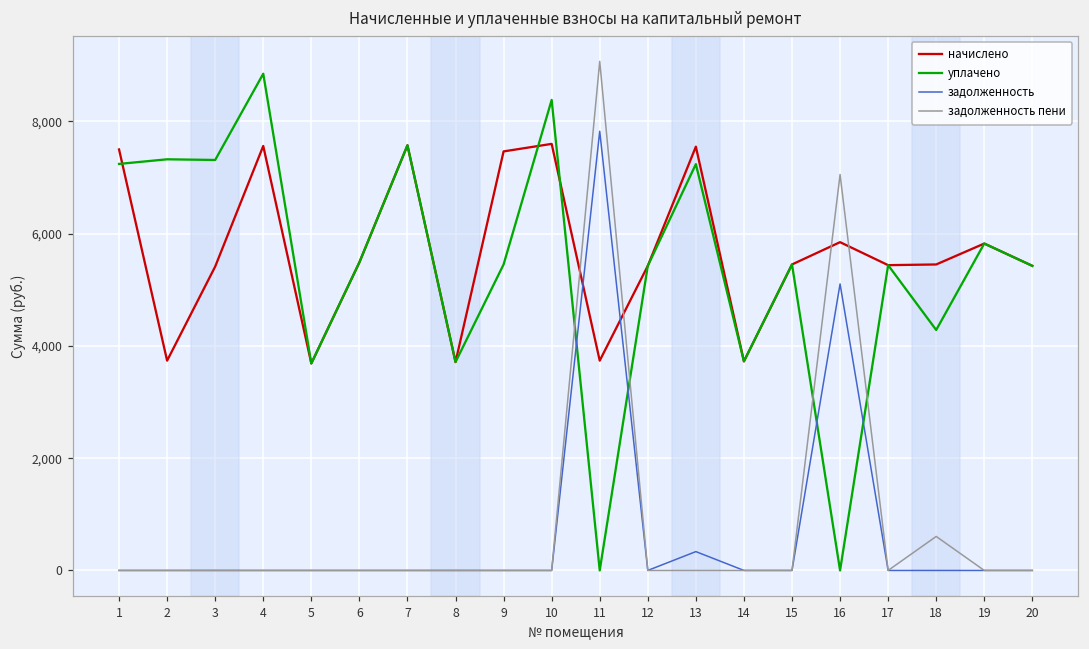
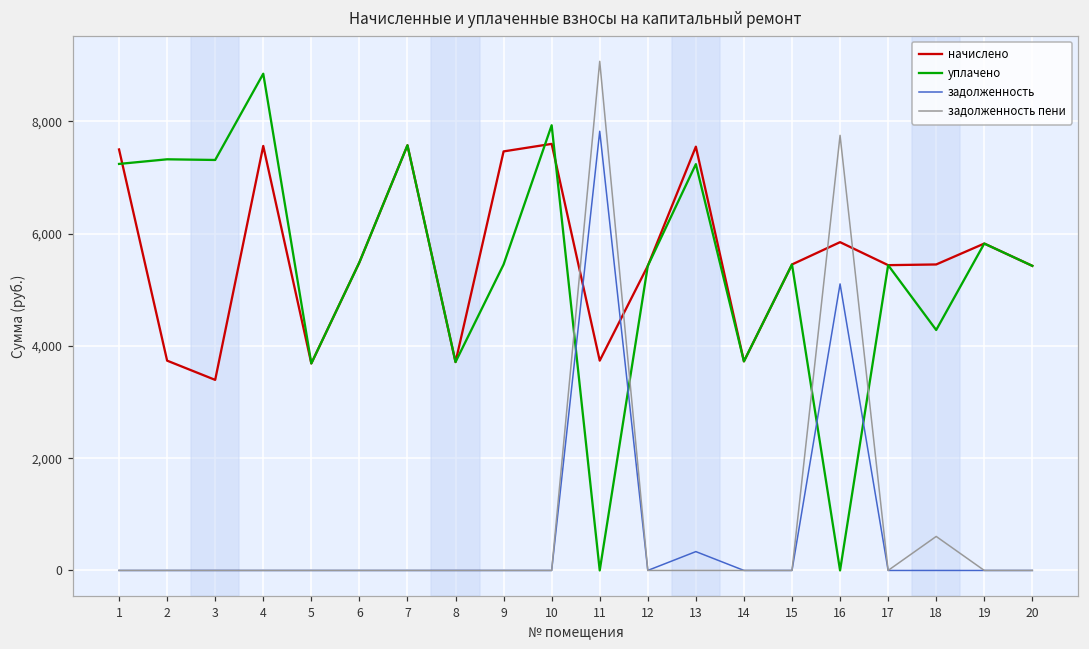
  {
    "начислено": {
      "1": "7,500",
      "2": "3,700",
-     "3": "5,400",
+     "3": "3,400",
      "4": "7,600",
      "9": "7,500",
      "10": "7,600",
      "11": "3,700",
      "13": "7,600",
      "16": "5,800",
      "18": "5,500"
    },
    "уплачено": {
      "1": "7,200",
      "2": "7,300",
      "3": "7,300",
      "4": "8,900",
      "9": "5,500",
-     "10": "8,400",
+     "10": "7,900",
      "11": "0",
      "13": "7,200",
      "16": "0",
      "18": "4,300"
    },
    "задолженность": {
      "11": "7,800",
      "13": "300",
      "16": "5,100",
      "18": "0"
    },
    "задолженность пени": {
      "11": "9,100",
      "13": "0",
-     "16": "7,100",
+     "16": "7,800",
      "18": "600"
    }
  }
